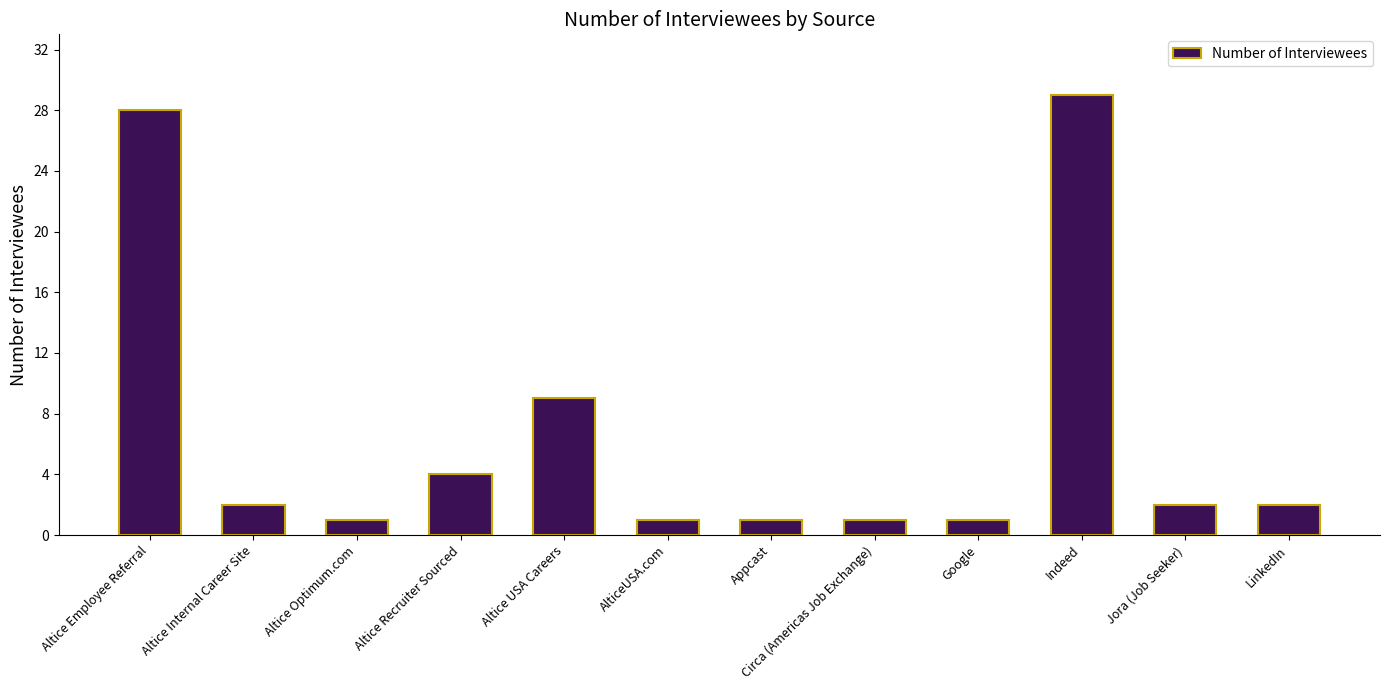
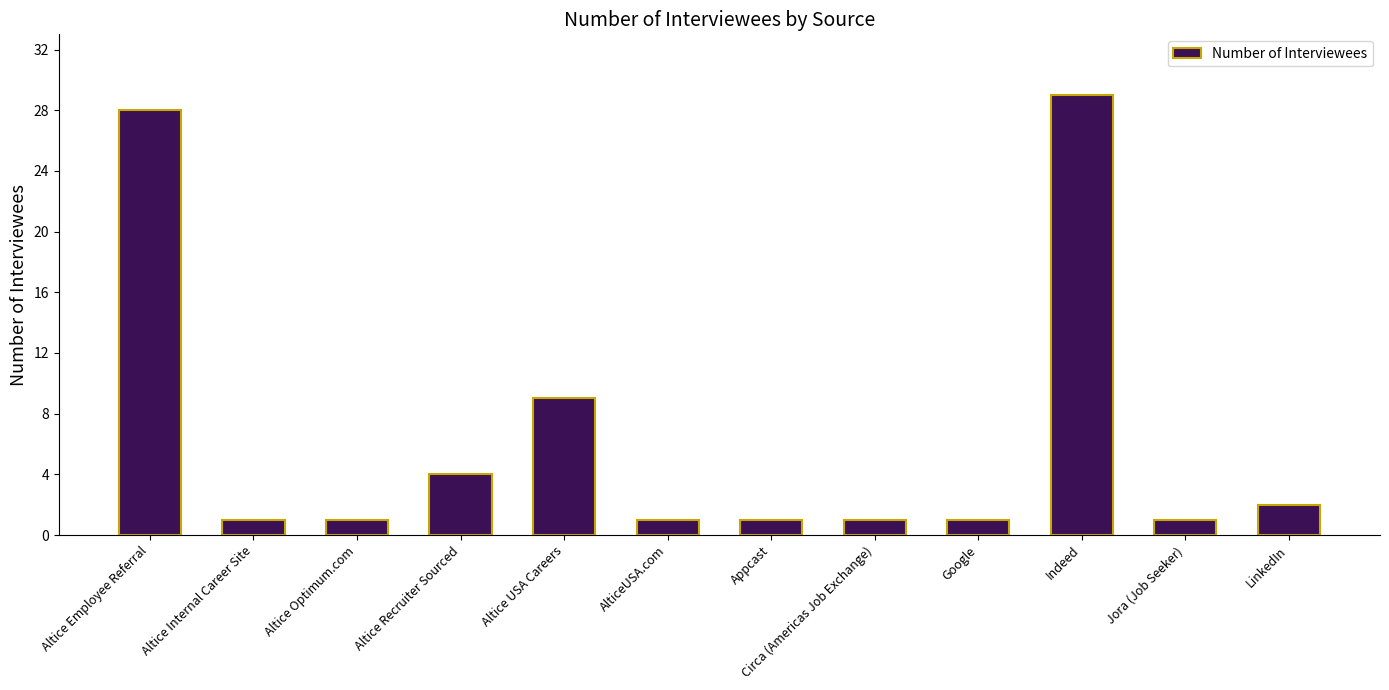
  {
    "Altice Employee Referral": 28,
-   "Altice Internal Career Site": 2,
+   "Altice Internal Career Site": 1,
    "Altice Optimum.com": 1,
    "Altice Recruiter Sourced": 4,
    "Altice USA Careers": 9,
    "AlticeUSA.com": 1,
    "Appcast": 1,
    "Circa (Americas Job Exchange)": 1,
    "Google": 1,
    "Indeed": 29,
-   "Jora (Job Seeker)": 2,
+   "Jora (Job Seeker)": 1,
    "LinkedIn": 2
  }
